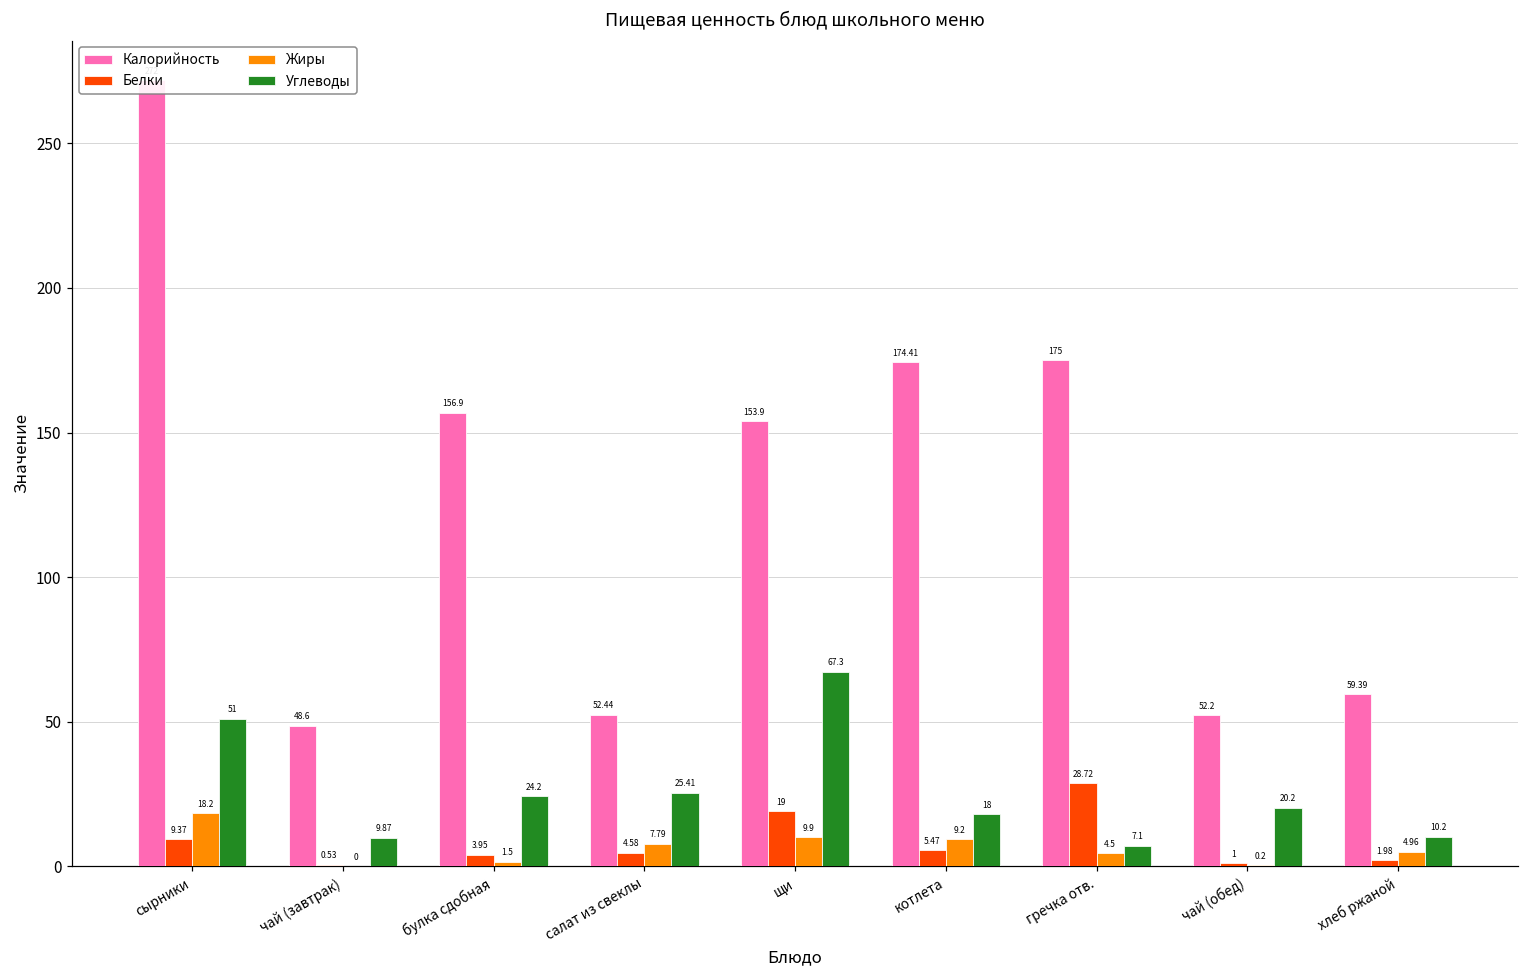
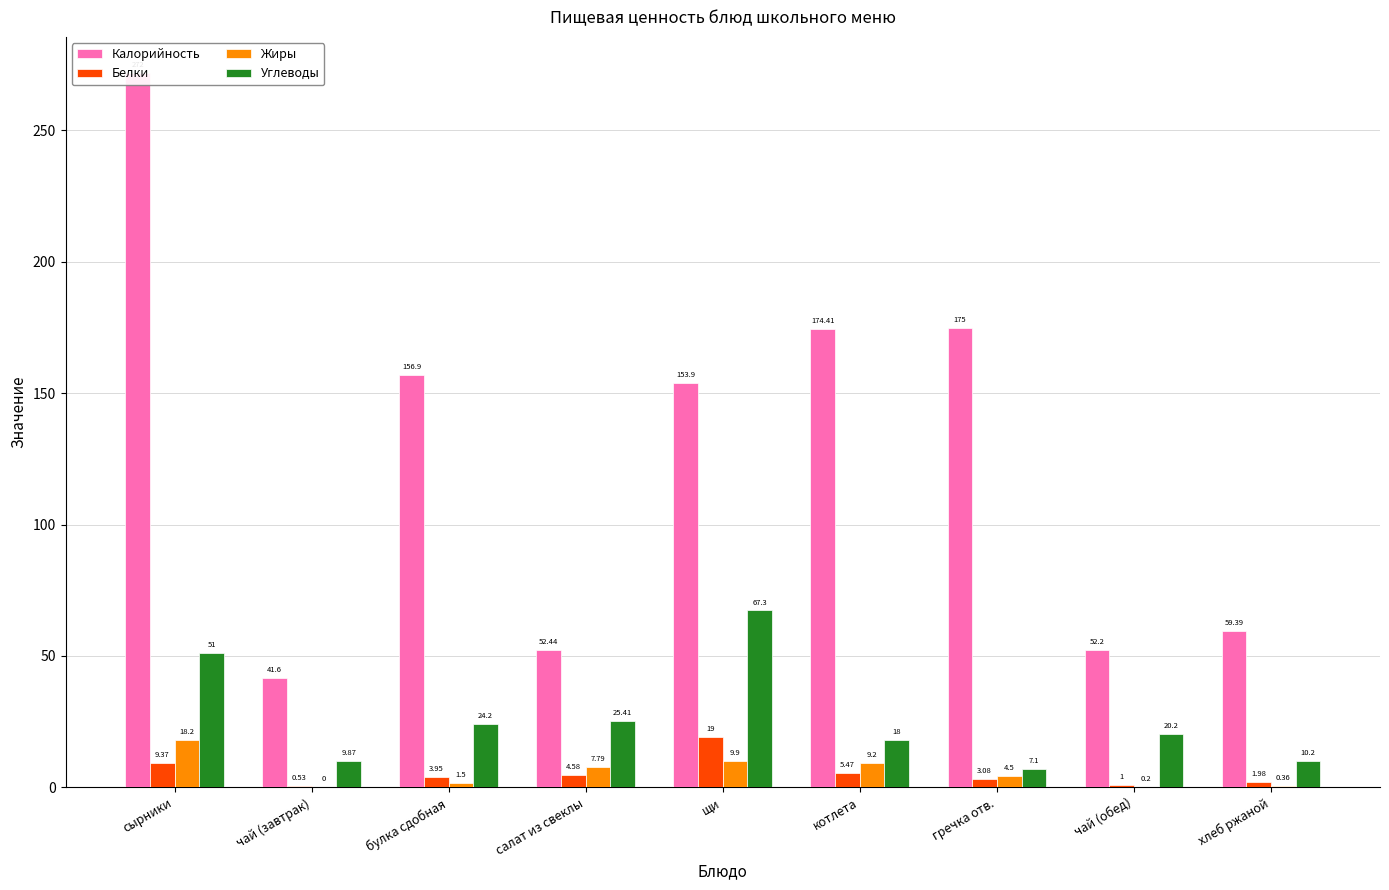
  {
    "Калорийность": {
-     "чай (завтрак)": 48.6,
+     "чай (завтрак)": 41.6,
      "булка сдобная": 156.9,
      "салат из свеклы": 52.44,
      "щи": 153.9,
      "котлета": 174.41,
      "гречка отв.": 175,
      "чай (обед)": 52.2,
      "хлеб ржаной": 59.39
    },
    "Белки": {
      "сырники": 9.37,
      "чай (завтрак)": 0.53,
      "булка сдобная": 3.95,
      "салат из свеклы": 4.58,
      "щи": 19,
      "котлета": 5.47,
-     "гречка отв.": 28.72,
+     "гречка отв.": 3.08,
      "чай (обед)": 1,
      "хлеб ржаной": 1.98
    },
    "Жиры": {
      "сырники": 18.2,
      "чай (завтрак)": 0,
      "булка сдобная": 1.5,
      "салат из свеклы": 7.79,
      "щи": 9.9,
      "котлета": 9.2,
      "гречка отв.": 4.5,
      "чай (обед)": 0.2,
-     "хлеб ржаной": 4.96
+     "хлеб ржаной": 0.36
    },
    "Углеводы": {
      "сырники": 51,
      "чай (завтрак)": 9.87,
      "булка сдобная": 24.2,
      "салат из свеклы": 25.41,
      "щи": 67.3,
      "котлета": 18,
      "гречка отв.": 7.1,
      "чай (обед)": 20.2,
      "хлеб ржаной": 10.2
    }
  }
